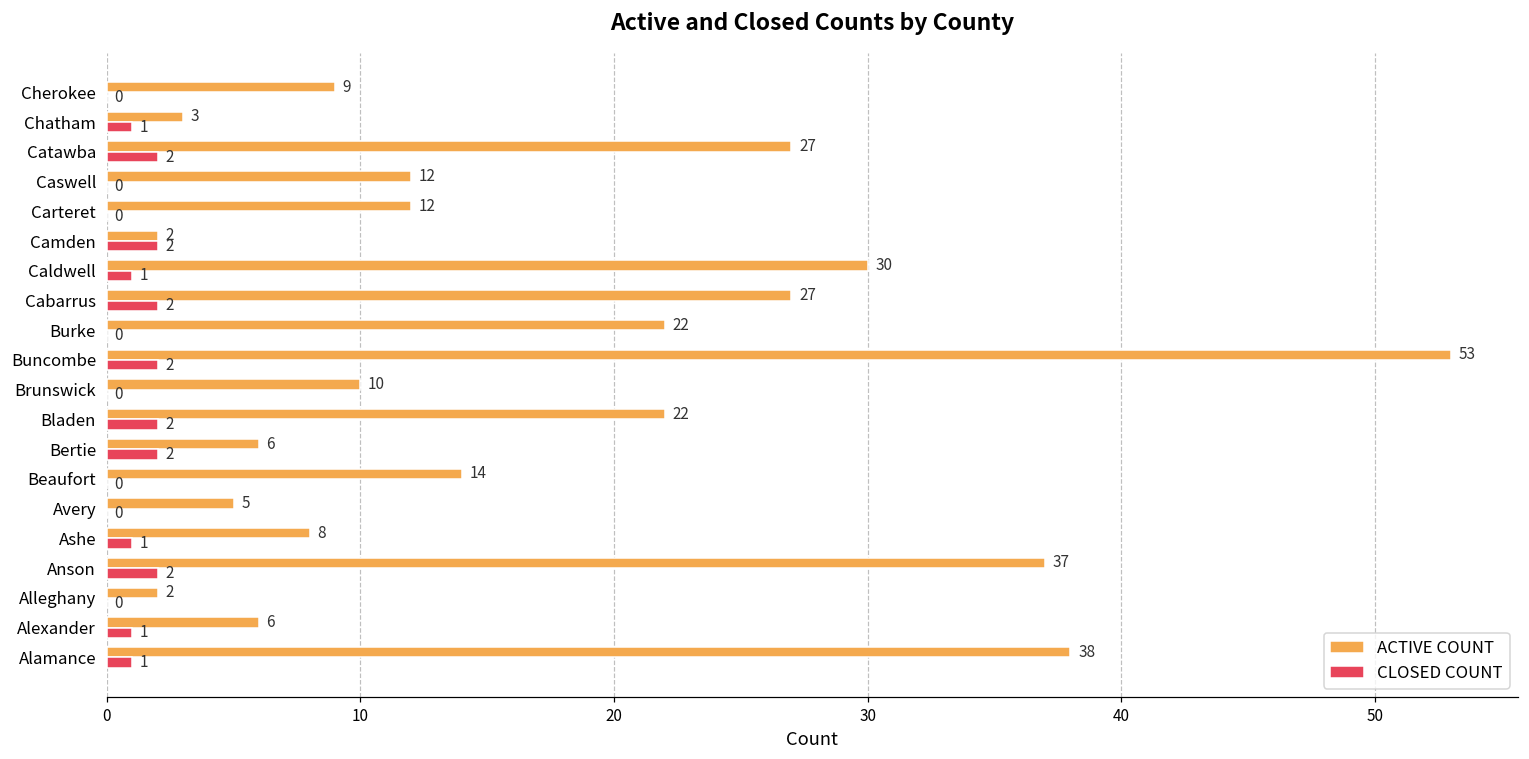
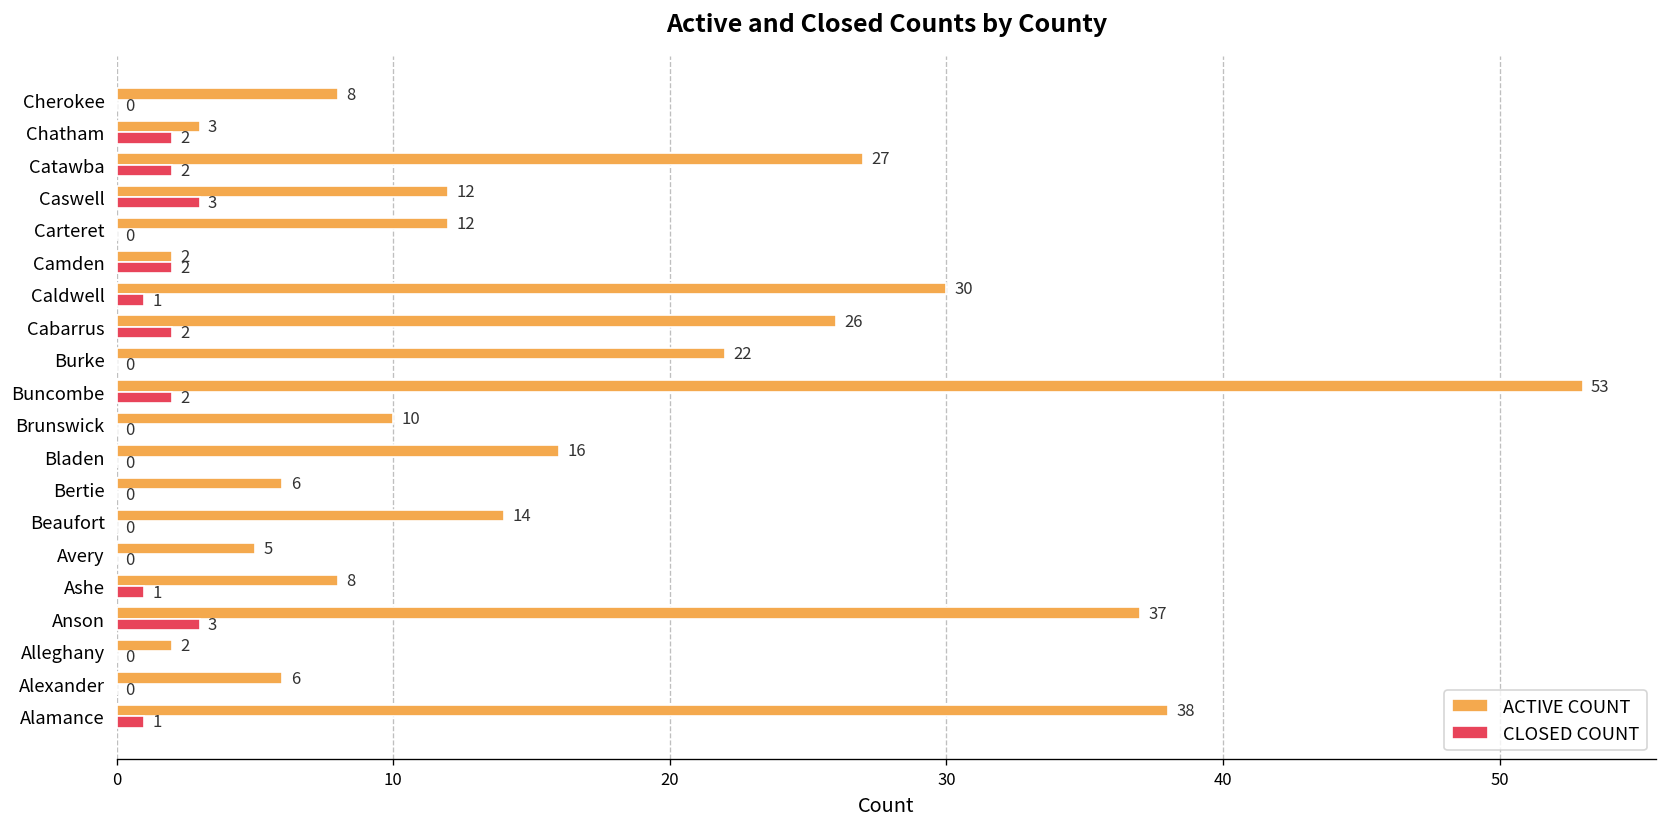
  {
    "ACTIVE COUNT": {
-     "Cherokee": 9,
+     "Cherokee": 8,
      "Chatham": 3,
      "Catawba": 27,
      "Caswell": 12,
      "Carteret": 12,
      "Caldwell": 30,
-     "Cabarrus": 27,
+     "Cabarrus": 26,
      "Burke": 22,
      "Buncombe": 53,
      "Brunswick": 10,
-     "Bladen": 22,
+     "Bladen": 16,
      "Bertie": 6,
      "Beaufort": 14,
      "Avery": 5,
      "Ashe": 8,
      "Anson": 37,
      "Alleghany": 2,
      "Alexander": 6,
      "Alamance": 38
    },
    "CLOSED COUNT": {
      "Cherokee": 0,
-     "Chatham": 1,
+     "Chatham": 2,
      "Catawba": 2,
-     "Caswell": 0,
+     "Caswell": 3,
      "Carteret": 0,
      "Caldwell": 1,
      "Cabarrus": 2,
      "Burke": 0,
      "Buncombe": 2,
      "Brunswick": 0,
-     "Bladen": 2,
-     "Bertie": 2,
+     "Bladen": 0,
+     "Bertie": 0,
      "Beaufort": 0,
      "Avery": 0,
      "Ashe": 1,
-     "Anson": 2,
+     "Anson": 3,
      "Alleghany": 0,
-     "Alexander": 1,
+     "Alexander": 0,
      "Alamance": 1
    }
  }
